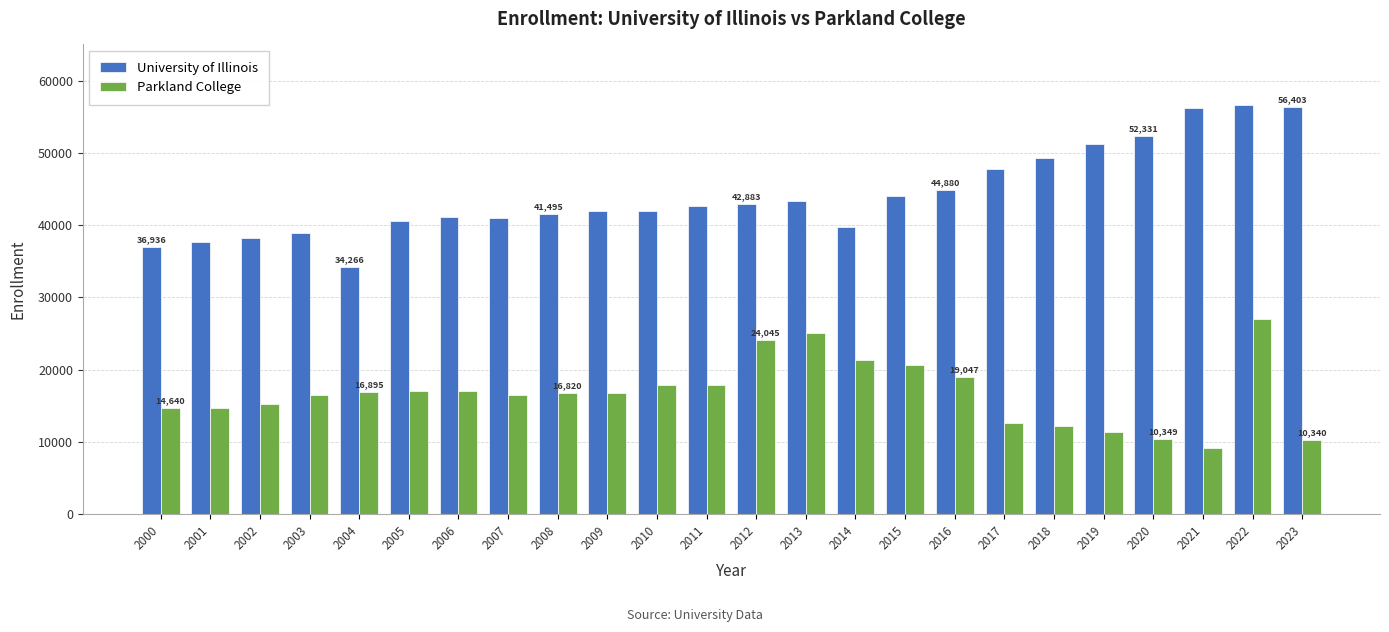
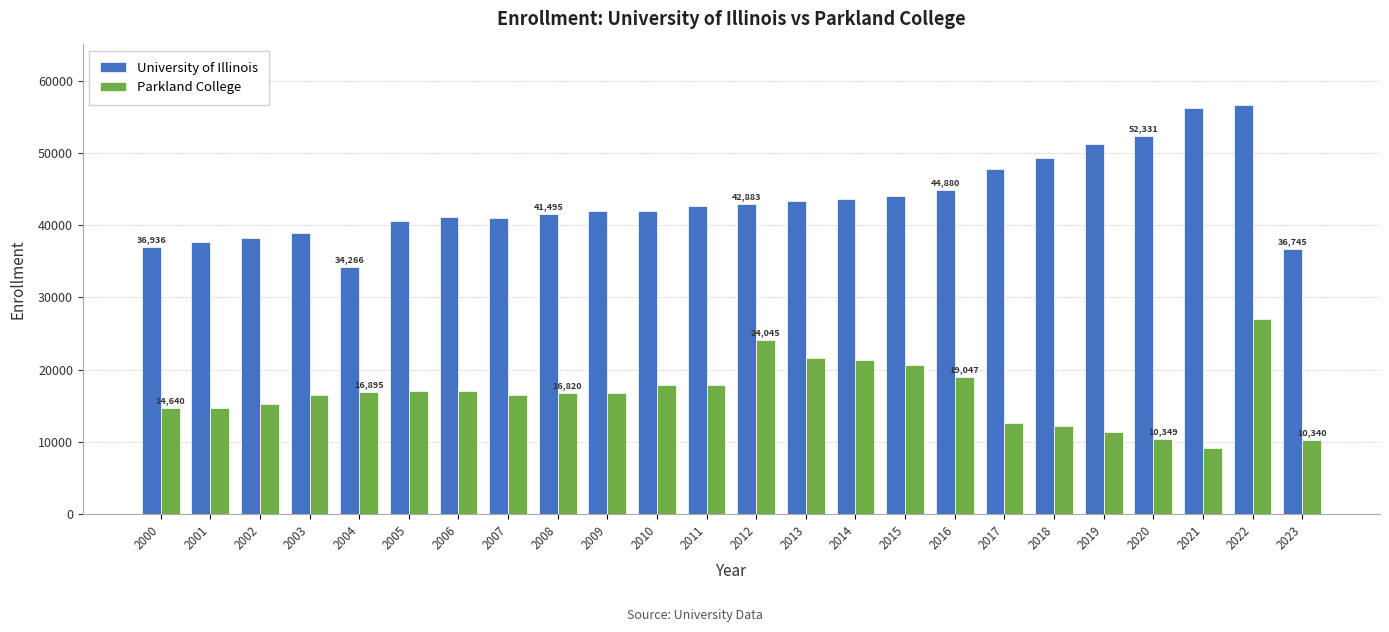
  {
    "University of Illinois": {
      "2000": "36,936",
      "2004": "34,266",
      "2008": "41,495",
      "2012": "42,883",
-     "2014": "40000",
+     "2014": "44000",
      "2016": "44,880",
      "2020": "52,331",
-     "2023": "56,403"
+     "2023": "36,745"
    },
    "Parkland College": {
      "2001": "15000",
      "2002": "15000",
      "2003": "16000",
      "2005": "17000",
      "2006": "17000",
      "2007": "17000",
      "2009": "17000",
      "2010": "18000",
      "2011": "18000",
-     "2013": "25000",
+     "2013": "22000",
      "2014": "21000",
      "2015": "21000",
      "2017": "13000",
      "2018": "12000",
      "2019": "11000",
      "2021": "9000",
      "2022": "27000"
    }
  }
